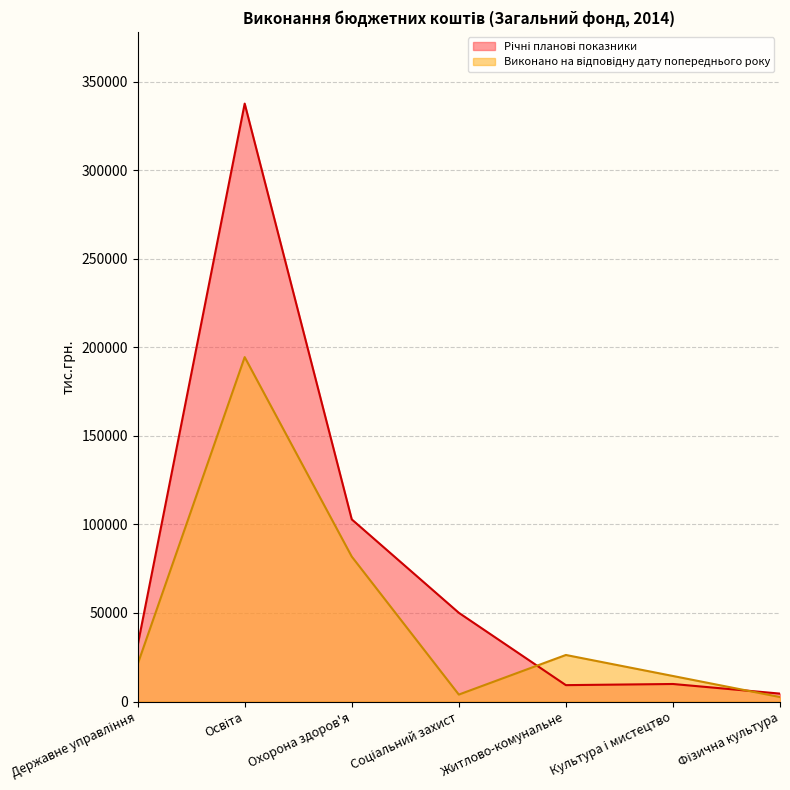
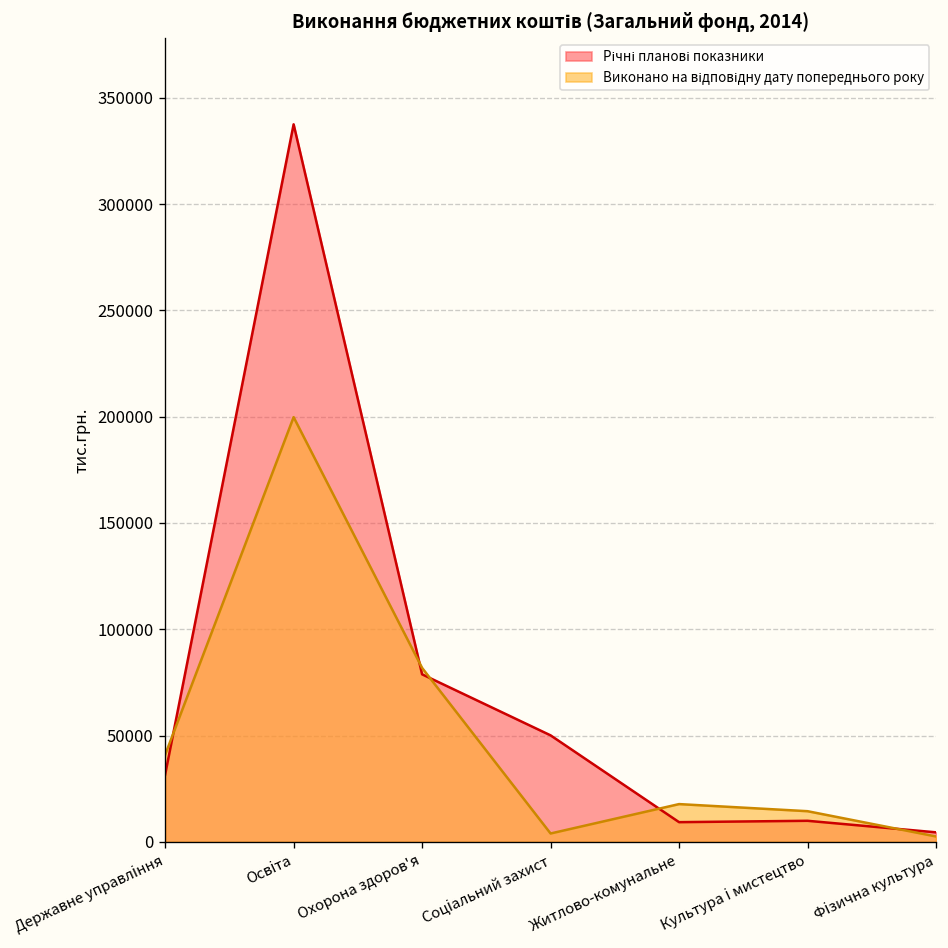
  {
    "Річні планові показники": {
      "Державне управління": 32000,
      "Освіта": 338000,
-     "Охорона здоров'я": 103000,
+     "Охорона здоров'я": 79000,
      "Соціальний захист": 50000,
      "Житлово-комунальне": 9000,
      "Культура і мистецтво": 10000,
      "Фізична культура": 4000
    },
    "Виконано на відповідну дату попереднього року": {
-     "Державне управління": 21000,
-     "Освіта": 194000,
+     "Державне управління": 41000,
+     "Освіта": 200000,
      "Охорона здоров'я": 82000,
      "Соціальний захист": 4000,
-     "Житлово-комунальне": 26000,
+     "Житлово-комунальне": 18000,
      "Культура і мистецтво": 14000,
      "Фізична культура": 3000
    }
  }
